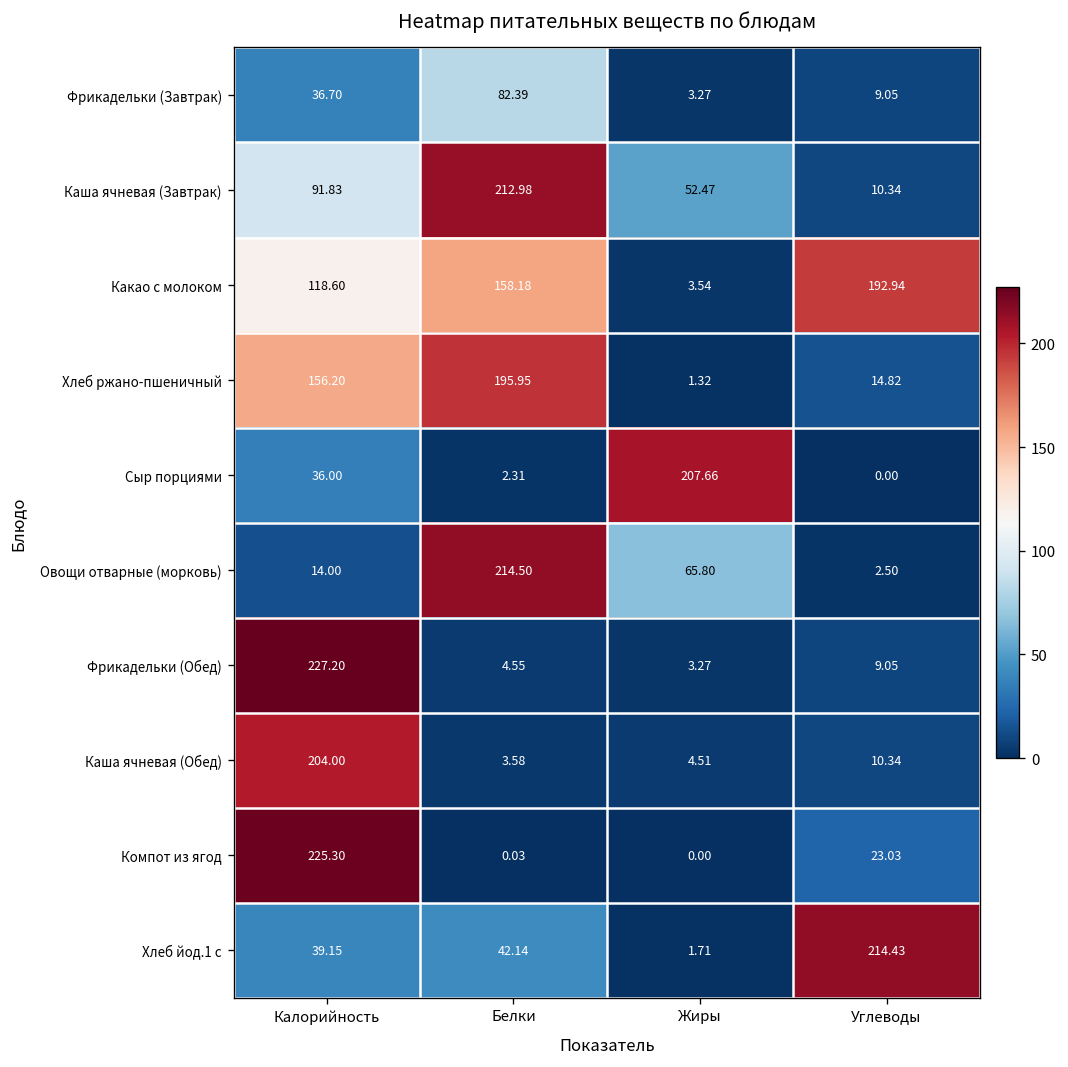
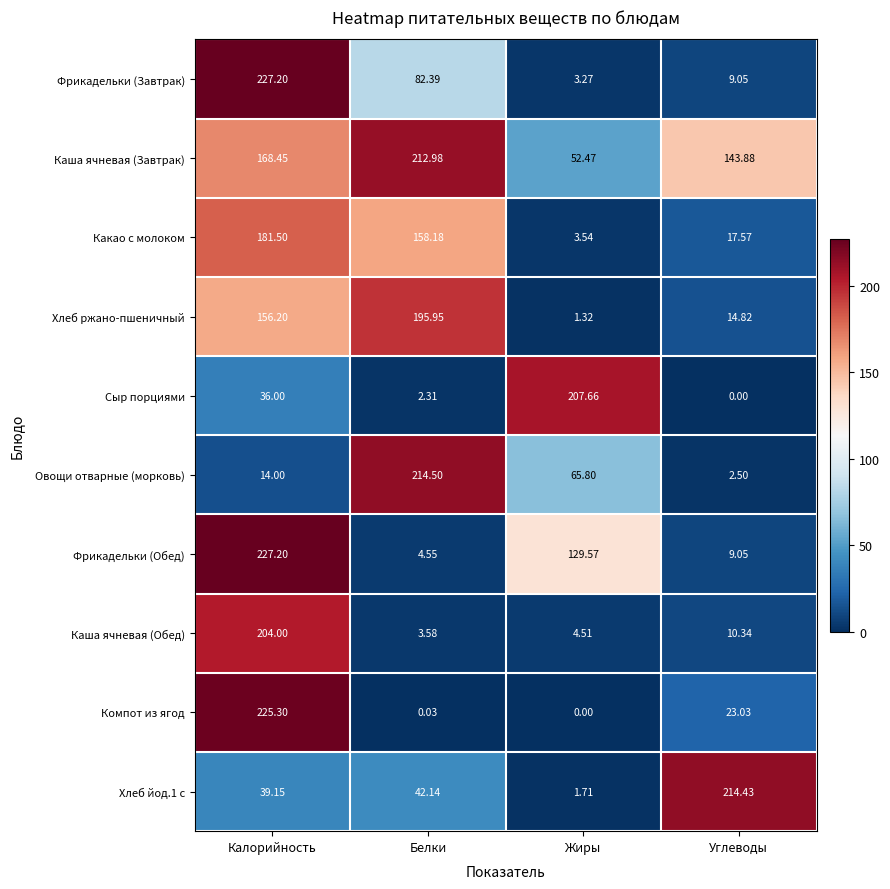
  {
    "Фрикадельки (Завтрак)": {
-     "Калорийность": 36.70,
+     "Калорийность": 227.20,
      "Белки": 82.39,
      "Жиры": 3.27,
      "Углеводы": 9.05
    },
    "Каша ячневая (Завтрак)": {
-     "Калорийность": 91.83,
+     "Калорийность": 168.45,
      "Белки": 212.98,
      "Жиры": 52.47,
-     "Углеводы": 10.34
+     "Углеводы": 143.88
    },
    "Какао с молоком": {
-     "Калорийность": 118.60,
+     "Калорийность": 181.50,
      "Белки": 158.18,
      "Жиры": 3.54,
-     "Углеводы": 192.94
+     "Углеводы": 17.57
    },
    "Хлеб ржано-пшеничный": {
      "Калорийность": 156.20,
      "Белки": 195.95,
      "Жиры": 1.32,
      "Углеводы": 14.82
    },
    "Сыр порциями": {
      "Калорийность": 36.00,
      "Белки": 2.31,
      "Жиры": 207.66,
      "Углеводы": 0.00
    },
    "Овощи отварные (морковь)": {
      "Калорийность": 14.00,
      "Белки": 214.50,
      "Жиры": 65.80,
      "Углеводы": 2.50
    },
    "Фрикадельки (Обед)": {
      "Калорийность": 227.20,
      "Белки": 4.55,
-     "Жиры": 3.27,
+     "Жиры": 129.57,
      "Углеводы": 9.05
    },
    "Каша ячневая (Обед)": {
      "Калорийность": 204.00,
      "Белки": 3.58,
      "Жиры": 4.51,
      "Углеводы": 10.34
    },
    "Компот из ягод": {
      "Калорийность": 225.30,
      "Белки": 0.03,
      "Жиры": 0.00,
      "Углеводы": 23.03
    },
    "Хлеб йод.1 с": {
      "Калорийность": 39.15,
      "Белки": 42.14,
      "Жиры": 1.71,
      "Углеводы": 214.43
    }
  }
